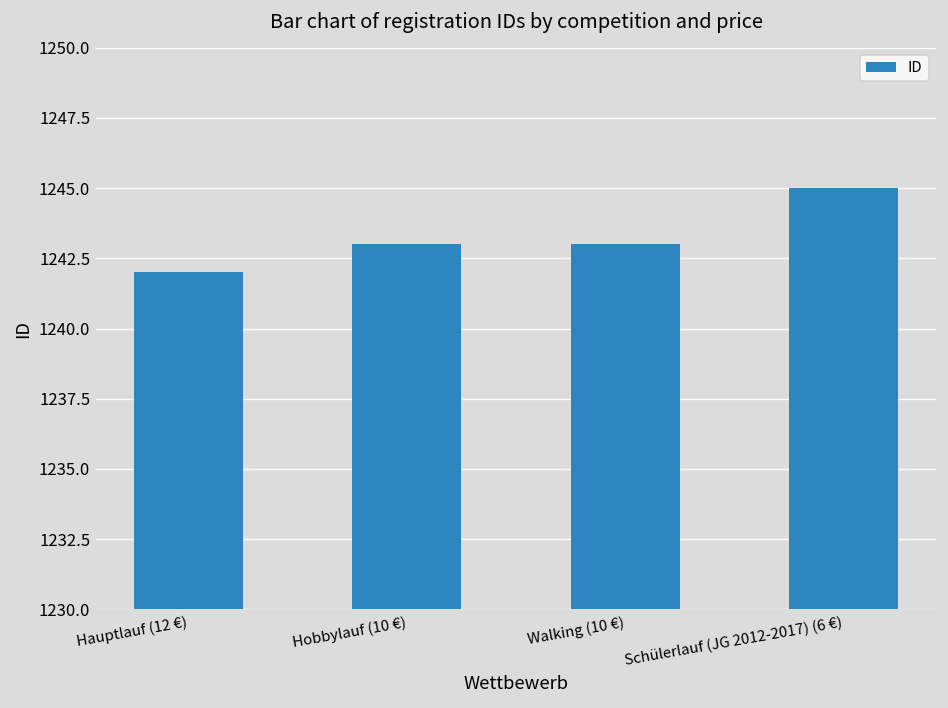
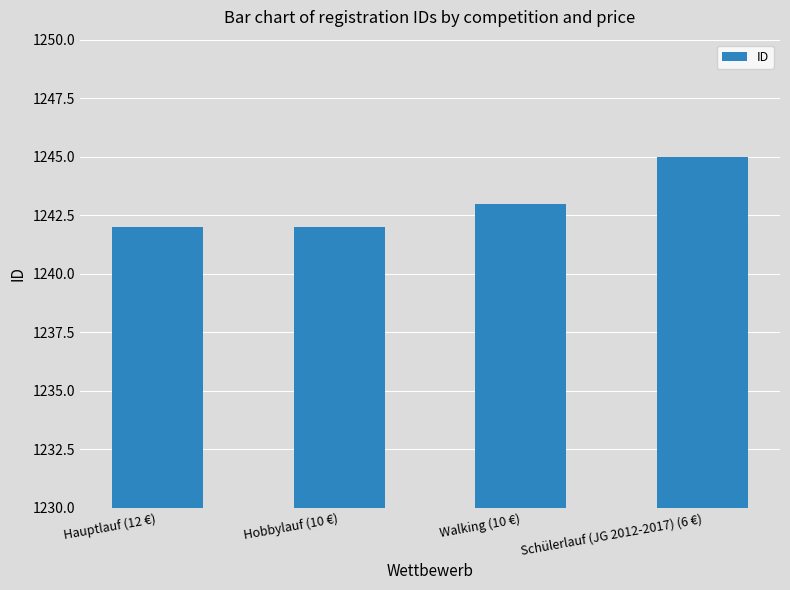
  {
    "Hauptlauf (12 €)": 1242,
-   "Hobbylauf (10 €)": 1243,
+   "Hobbylauf (10 €)": 1242,
    "Walking (10 €)": 1243,
    "Schülerlauf (JG 2012-2017) (6 €)": 1245
  }
